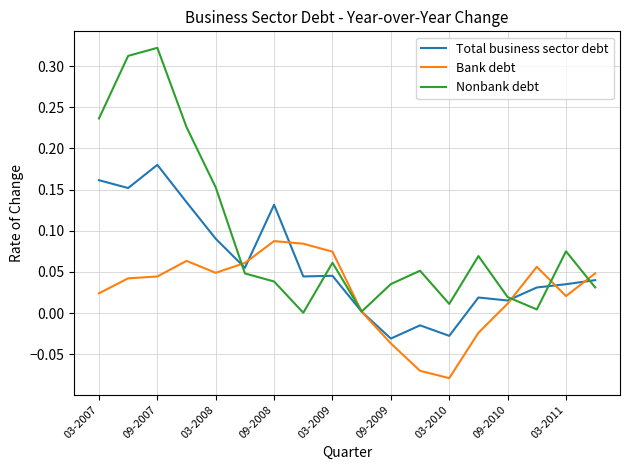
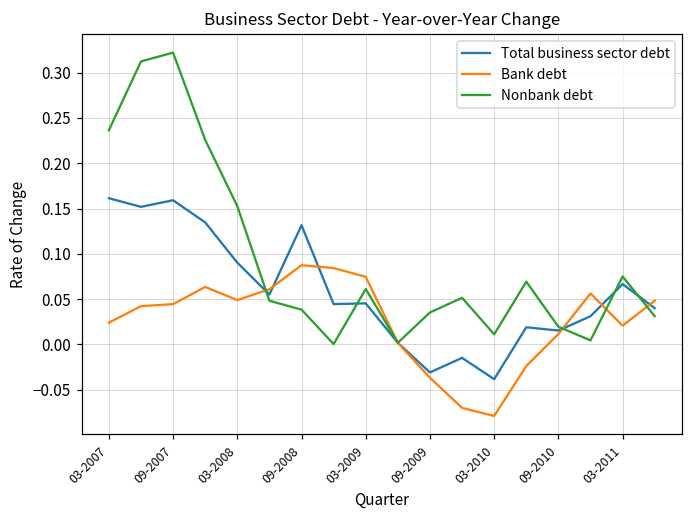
  {
    "Total business sector debt": {
      "03-2007": 0.16,
-     "09-2007": 0.18,
+     "09-2007": 0.16,
      "03-2008": 0.09,
      "09-2008": 0.13,
      "03-2009": 0.05,
      "09-2009": -0.03,
-     "03-2010": -0.03,
+     "03-2010": -0.04,
      "09-2010": 0.02,
-     "03-2011": 0.04
+     "03-2011": 0.07
    },
    "Bank debt": {
      "03-2007": 0.02,
      "09-2007": 0.04,
      "03-2008": 0.05,
      "09-2008": 0.09,
      "03-2009": 0.07,
      "09-2009": -0.04,
      "03-2010": -0.08,
      "09-2010": 0.01,
      "03-2011": 0.02
    },
    "Nonbank debt": {
      "03-2007": 0.24,
      "09-2007": 0.32,
      "03-2008": 0.15,
      "09-2008": 0.04,
      "03-2009": 0.06,
      "09-2009": 0.04,
      "03-2010": 0.01,
      "09-2010": 0.02,
      "03-2011": 0.07
    }
  }
